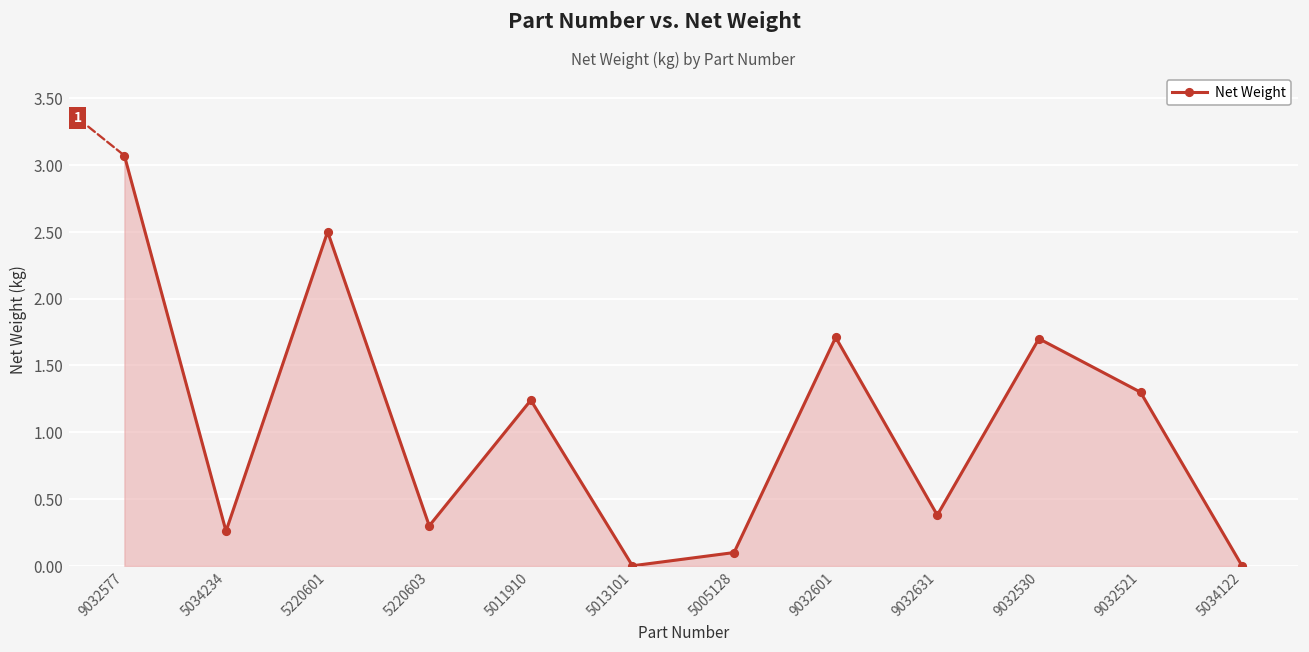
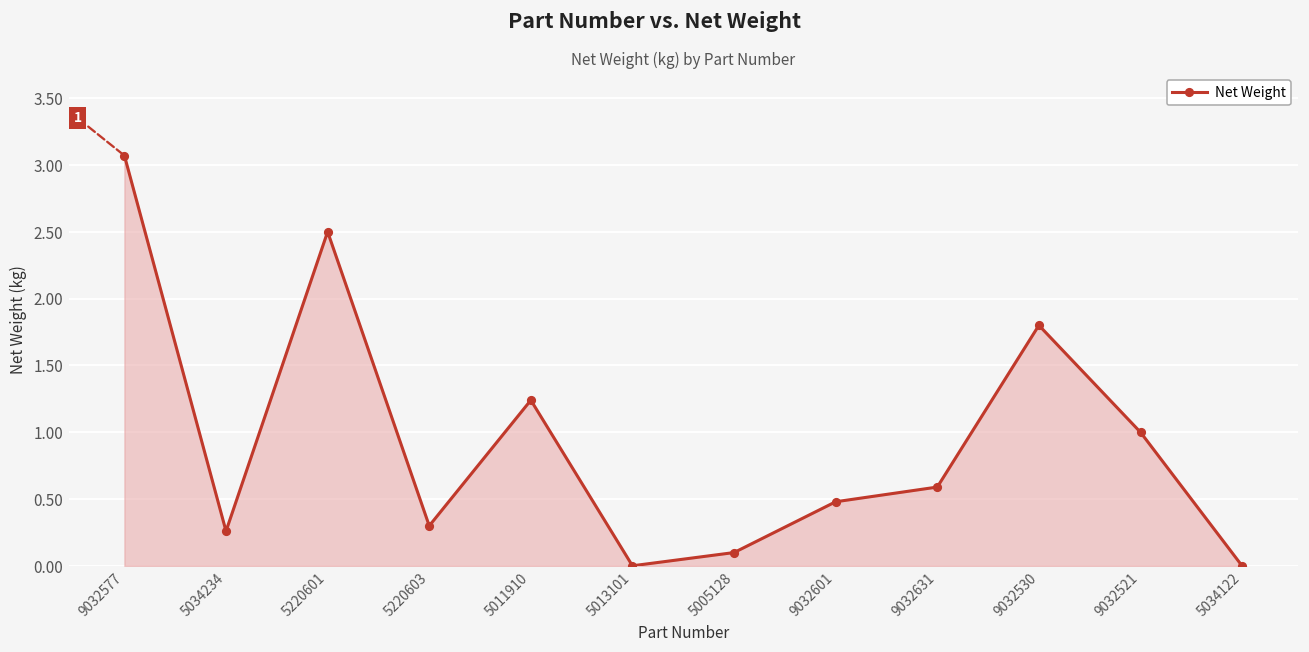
  {
    "9032577": 3.07,
    "5034234": 0.26,
    "5220601": 2.50,
    "5220603": 0.30,
    "5011910": 1.24,
    "5013101": 0.00,
    "5005128": 0.10,
-   "9032601": 1.71,
-   "9032631": 0.38,
-   "9032530": 1.7,
-   "9032521": 1.3,
+   "9032601": 0.48,
+   "9032631": 0.59,
+   "9032530": 1.8,
+   "9032521": 1.0,
    "5034122": 0.00
  }
